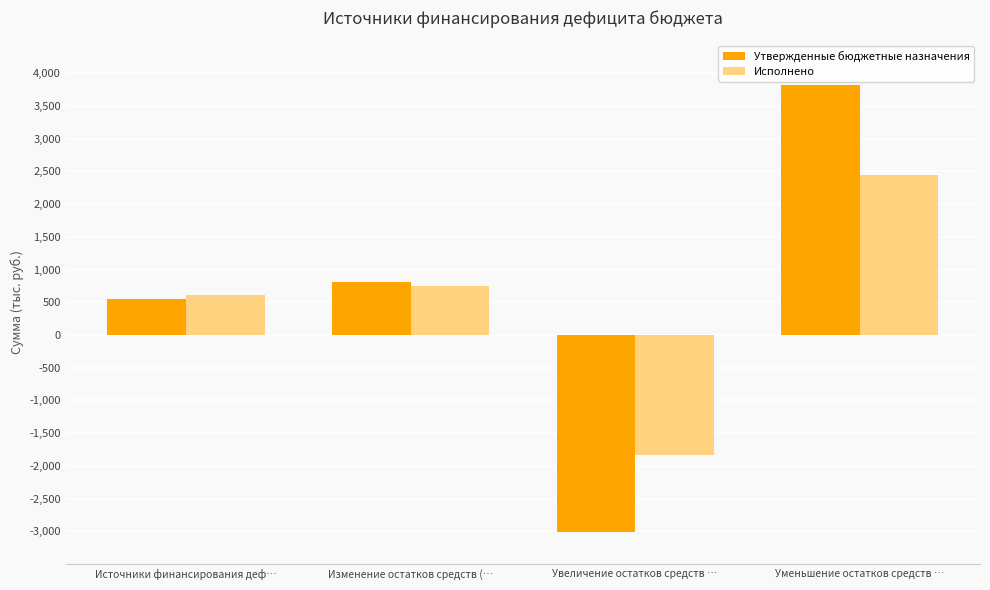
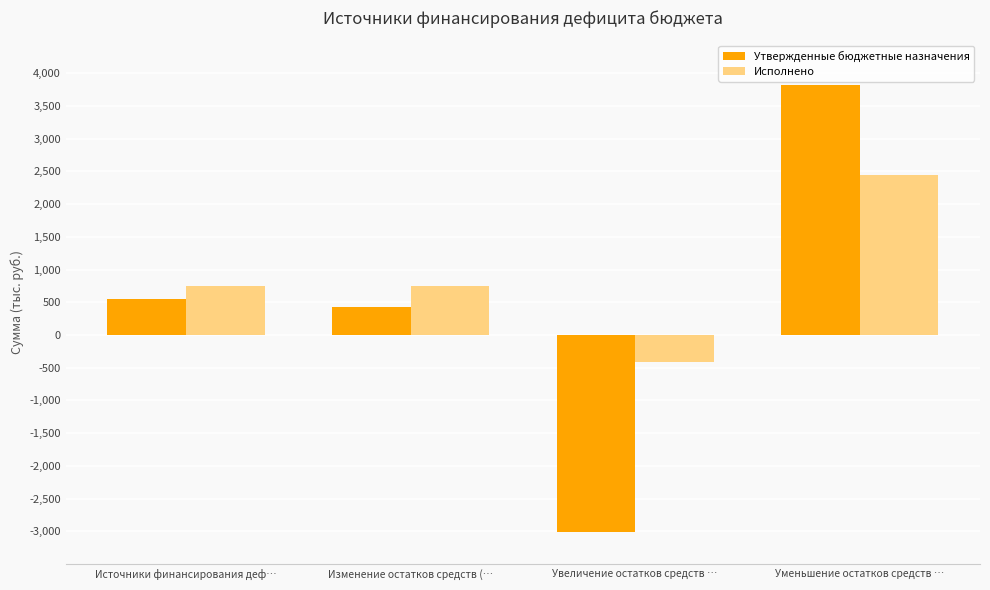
  {
    "Утвержденные бюджетные назначения": {
      "Источники финансирования деф…": "600",
-     "Изменение остатков средств (…": "800",
+     "Изменение остатков средств (…": "400",
      "Увеличение остатков средств …": "-3,000",
      "Уменьшение остатков средств …": "3,800"
    },
    "Исполнено": {
-     "Источники финансирования деф…": "600",
+     "Источники финансирования деф…": "700",
      "Изменение остатков средств (…": "800",
-     "Увеличение остатков средств …": "-1,800",
+     "Увеличение остатков средств …": "-400",
      "Уменьшение остатков средств …": "2,400"
    }
  }
